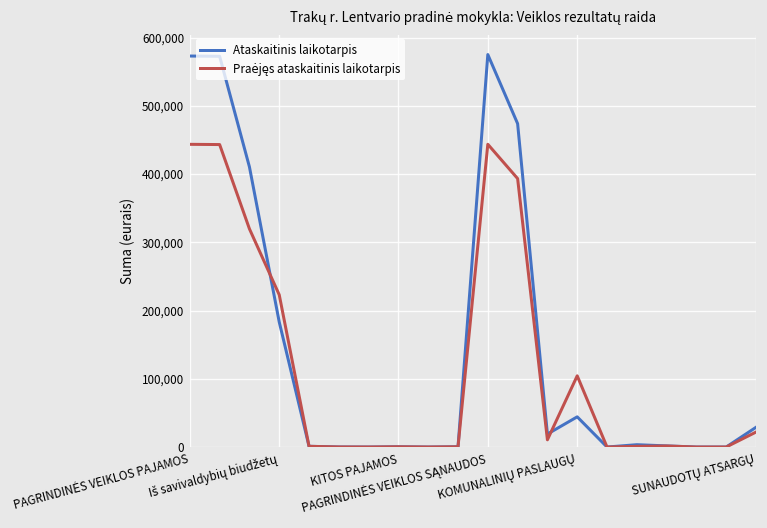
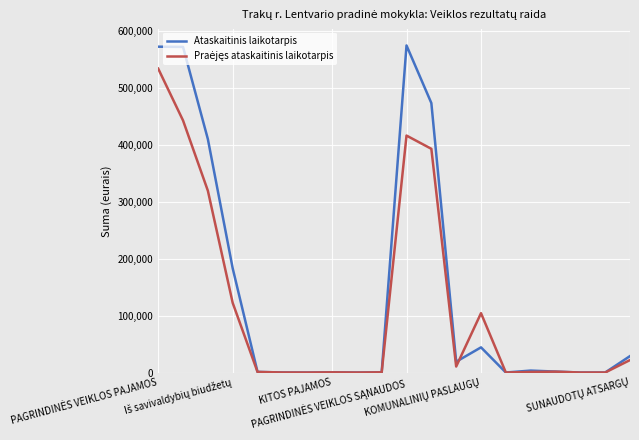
  {
    "Ataskaitinis laikotarpis": {
      "PAGRINDINĖS VEIKLOS PAJAMOS": "570,000",
      "Iš savivaldybių biudžetų": "180,000",
      "PAGRINDINĖS VEIKLOS SĄNAUDOS": "580,000",
      "KOMUNALINIŲ PASLAUGŲ": "40,000",
      "SUNAUDOTŲ ATSARGŲ": "30,000"
    },
    "Praėjęs ataskaitinis laikotarpis": {
-     "PAGRINDINĖS VEIKLOS PAJAMOS": "440,000",
-     "Iš savivaldybių biudžetų": "220,000",
-     "PAGRINDINĖS VEIKLOS SĄNAUDOS": "440,000",
+     "PAGRINDINĖS VEIKLOS PAJAMOS": "530,000",
+     "Iš savivaldybių biudžetų": "120,000",
+     "PAGRINDINĖS VEIKLOS SĄNAUDOS": "420,000",
      "KOMUNALINIŲ PASLAUGŲ": "100,000",
      "SUNAUDOTŲ ATSARGŲ": "20,000"
    }
  }
